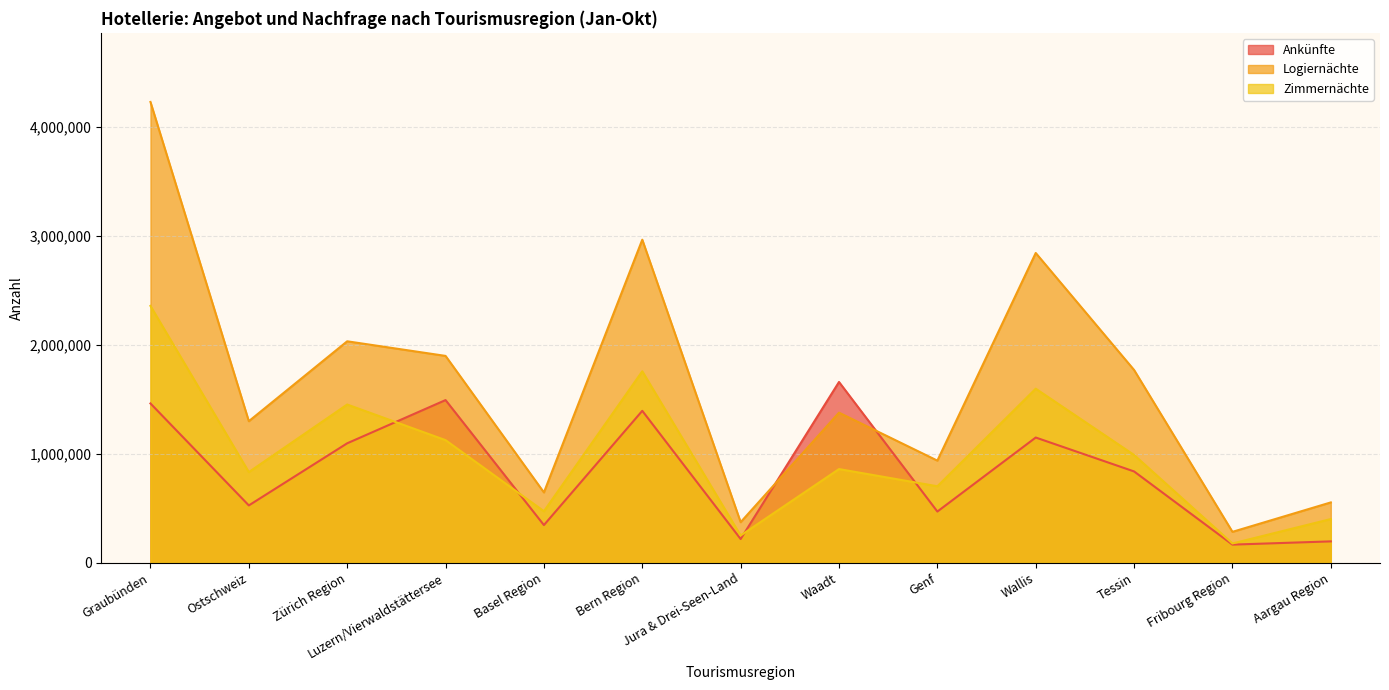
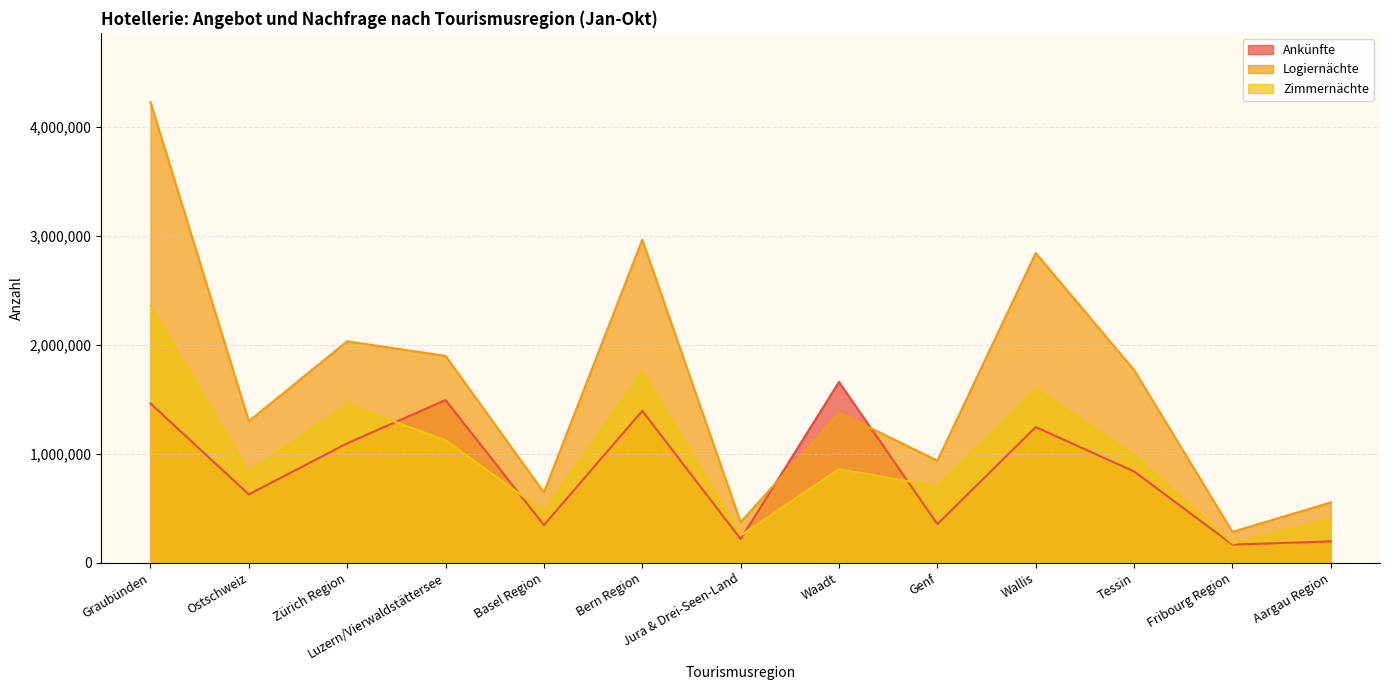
  {
    "Ankünfte": {
      "Graubünden": "1,460,000",
-     "Ostschweiz": "520,000",
+     "Ostschweiz": "630,000",
      "Zürich Region": "1,090,000",
      "Luzern/Vierwaldstättersee": "1,490,000",
      "Basel Region": "340,000",
      "Bern Region": "1,390,000",
      "Jura & Drei-Seen-Land": "220,000",
      "Waadt": "1,660,000",
-     "Genf": "470,000",
-     "Wallis": "1,150,000",
+     "Genf": "350,000",
+     "Wallis": "1,240,000",
      "Tessin": "840,000",
      "Aargau Region": "200,000"
    }
  }
